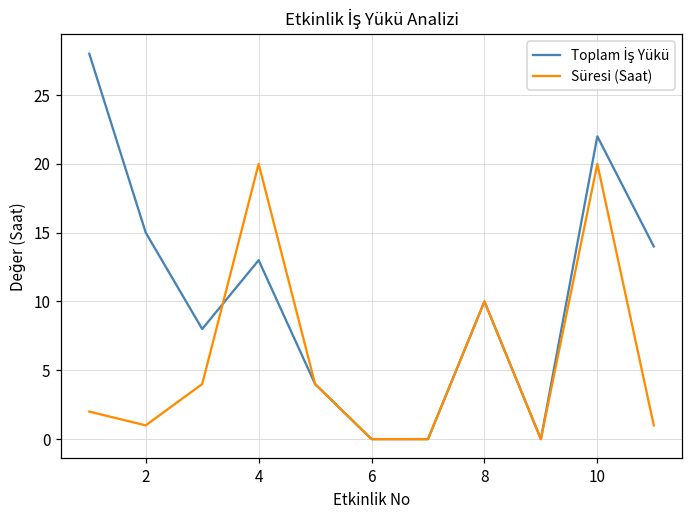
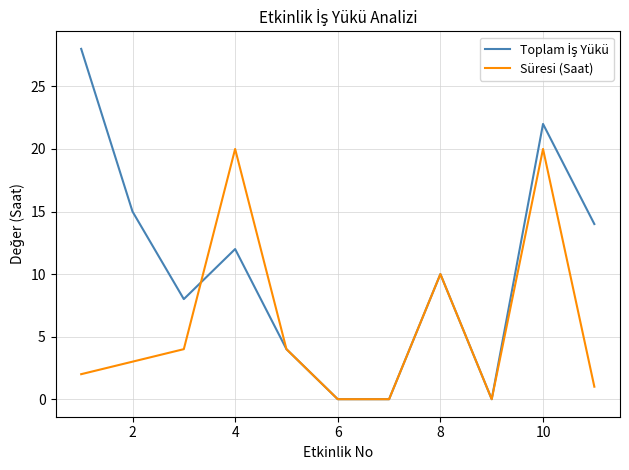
  {
    "Toplam İş Yükü": {
      "2": 15,
-     "4": 13,
+     "4": 12,
      "10": 22
    },
    "Süresi (Saat)": {
-     "2": 1,
+     "2": 3,
      "4": 20,
      "10": 20
    }
  }
